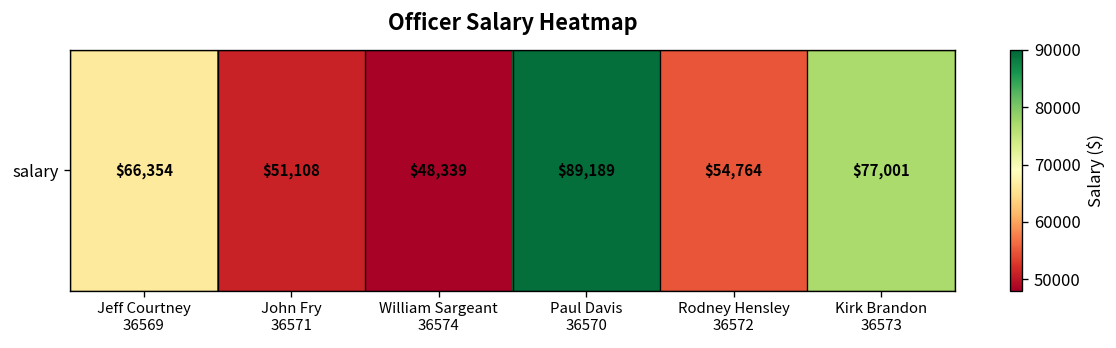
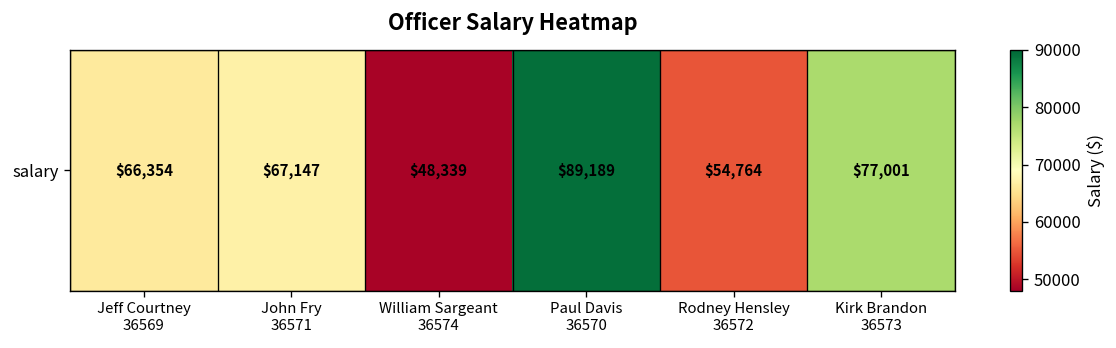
  {
    "salary": {
      "Jeff Courtney 36569": "$66,354",
-     "John Fry 36571": "$51,108",
+     "John Fry 36571": "$67,147",
      "William Sargeant 36574": "$48,339",
      "Paul Davis 36570": "$89,189",
      "Rodney Hensley 36572": "$54,764",
      "Kirk Brandon 36573": "$77,001"
    }
  }
